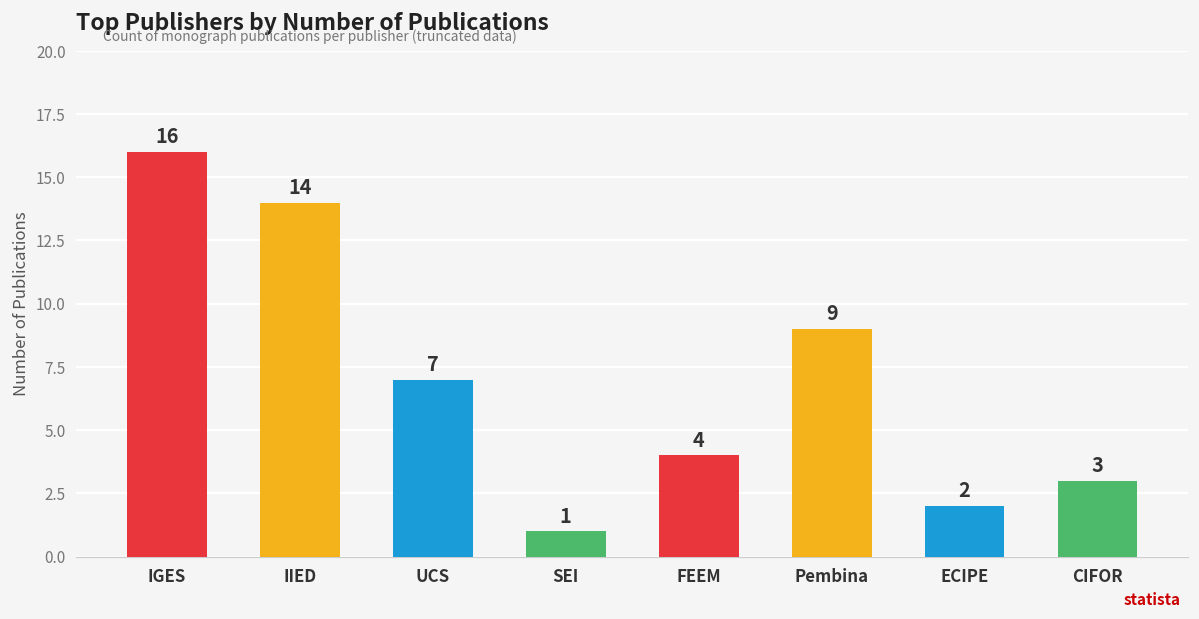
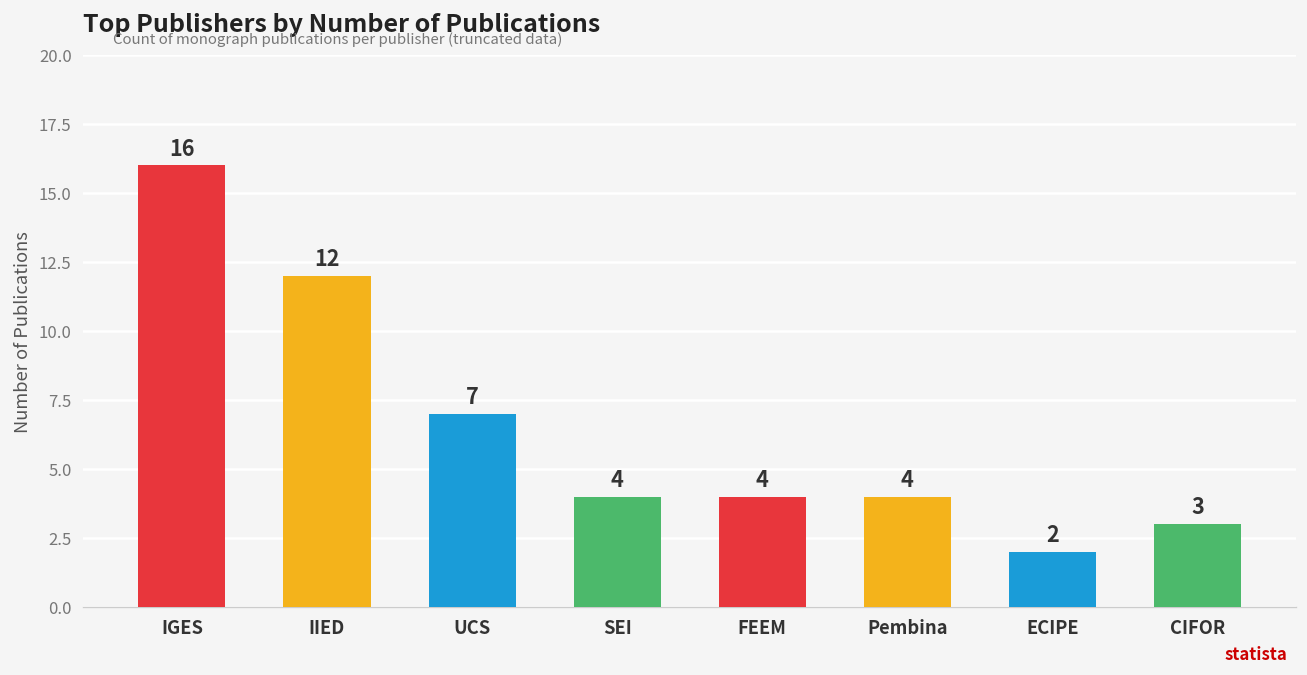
  {
    "IGES": 16,
-   "IIED": 14,
+   "IIED": 12,
    "UCS": 7,
-   "SEI": 1,
+   "SEI": 4,
    "FEEM": 4,
-   "Pembina": 9,
+   "Pembina": 4,
    "ECIPE": 2,
    "CIFOR": 3
  }
